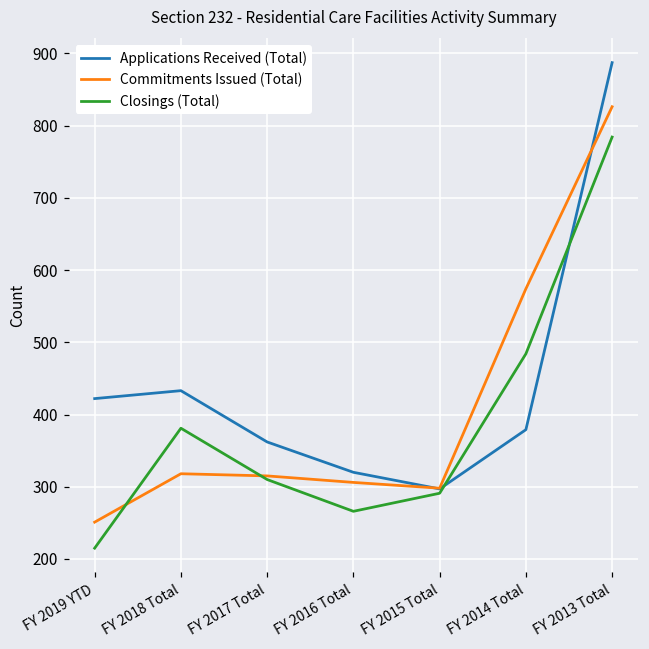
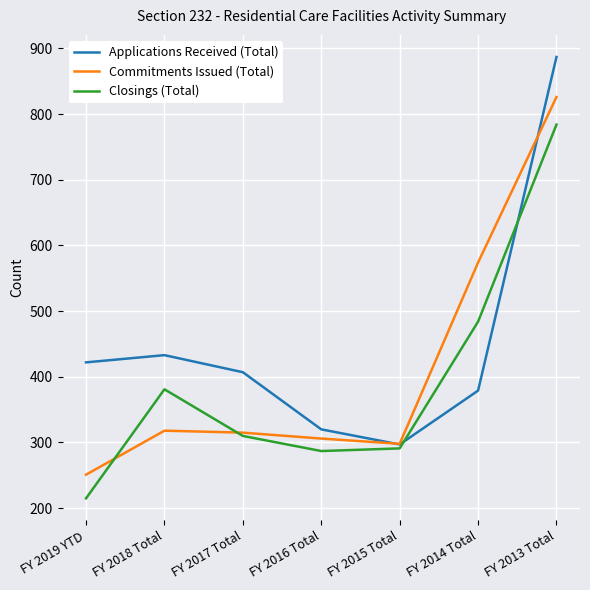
  {
    "Applications Received (Total)": {
      "FY 2019 YTD": 420,
      "FY 2018 Total": 430,
-     "FY 2017 Total": 360,
+     "FY 2017 Total": 410,
      "FY 2016 Total": 320,
      "FY 2014 Total": 380,
      "FY 2013 Total": 890
    },
    "Commitments Issued (Total)": {
      "FY 2019 YTD": 250,
      "FY 2018 Total": 320,
      "FY 2017 Total": 320,
      "FY 2016 Total": 310,
      "FY 2014 Total": 570,
      "FY 2013 Total": 830
    },
    "Closings (Total)": {
      "FY 2019 YTD": 220,
      "FY 2018 Total": 380,
      "FY 2017 Total": 310,
-     "FY 2016 Total": 270,
+     "FY 2016 Total": 290,
      "FY 2015 Total": 290,
      "FY 2014 Total": 480,
      "FY 2013 Total": 780
    }
  }
